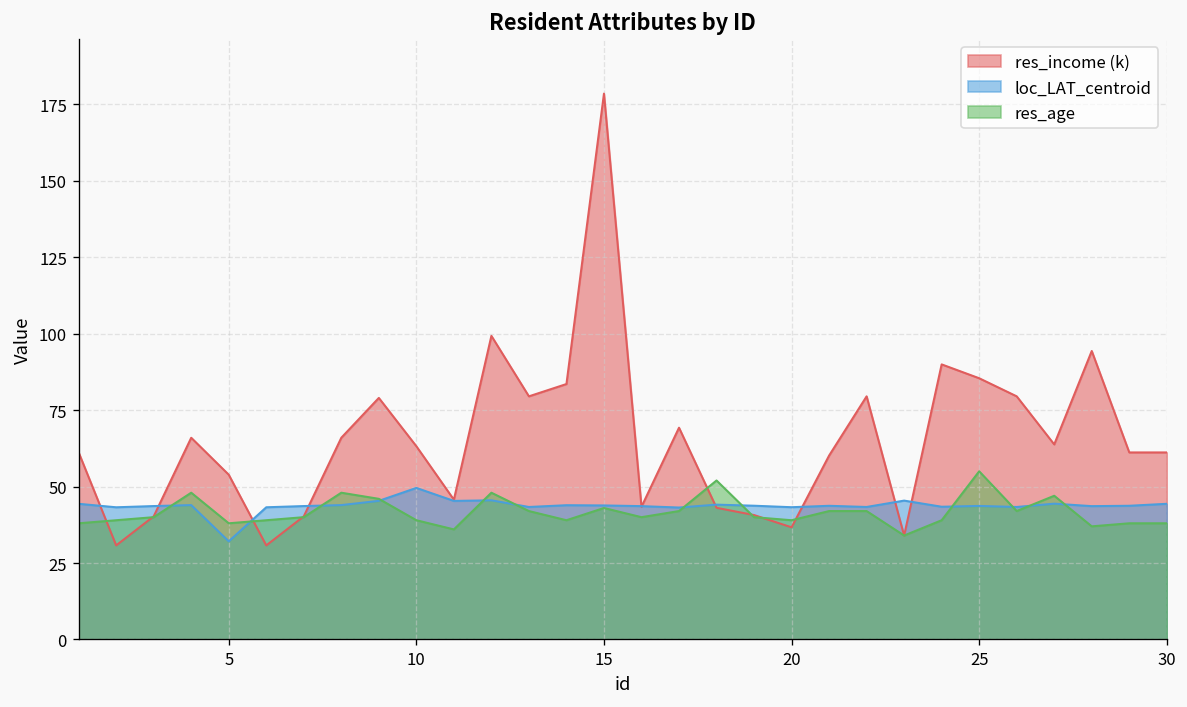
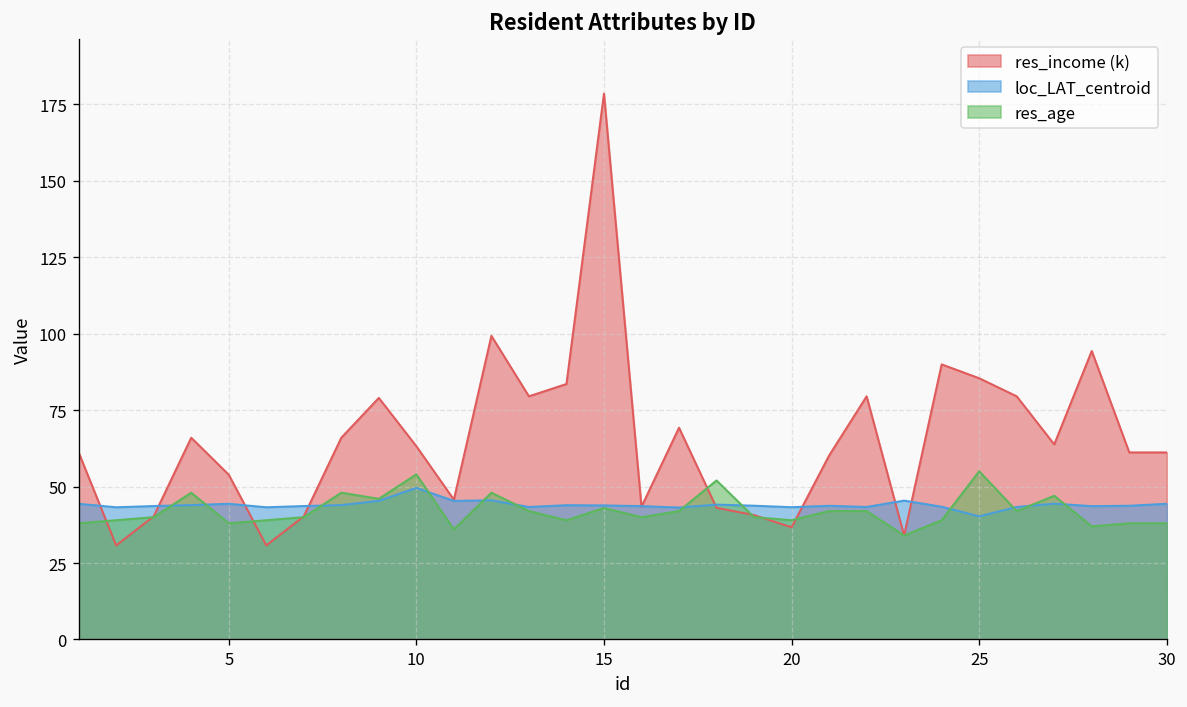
  {
    "res_income (k)": {
      "5": 54,
      "10": 63,
      "15": 179,
      "20": 37,
      "25": 85,
      "30": 61
    },
    "loc_LAT_centroid": {
-     "5": 32,
+     "5": 44,
      "10": 50,
      "20": 43,
-     "25": 44,
+     "25": 40,
      "30": 44
    },
    "res_age": {
      "5": 38,
-     "10": 39,
+     "10": 54,
      "20": 39,
      "25": 55,
      "30": 38
    }
  }
